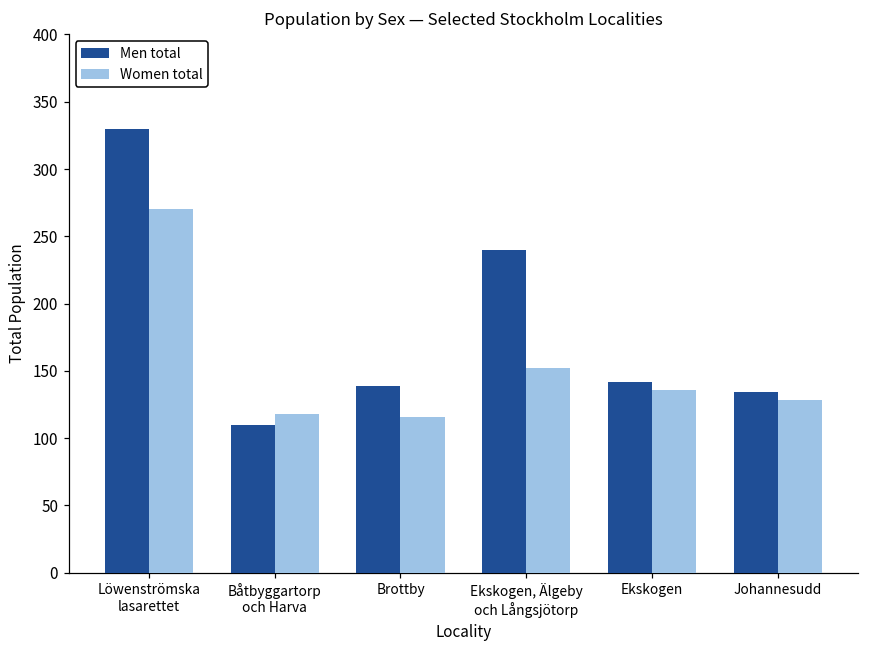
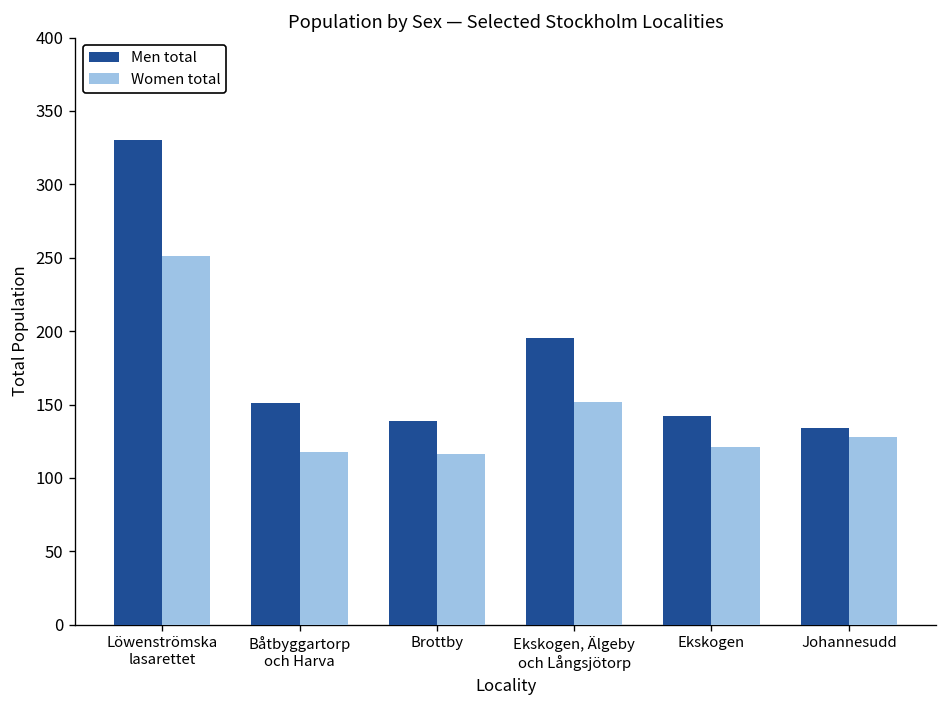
  {
    "Men total": {
      "Löwenströmska lasarettet": 330,
-     "Båtbyggartorp och Harva": 110,
+     "Båtbyggartorp och Harva": 151,
      "Brottby": 139,
-     "Ekskogen, Älgeby och Långsjötorp": 240,
+     "Ekskogen, Älgeby och Långsjötorp": 195,
      "Ekskogen": 142,
      "Johannesudd": 134
    },
    "Women total": {
-     "Löwenströmska lasarettet": 270,
+     "Löwenströmska lasarettet": 251,
      "Båtbyggartorp och Harva": 118,
      "Brottby": 116,
      "Ekskogen, Älgeby och Långsjötorp": 152,
-     "Ekskogen": 136,
+     "Ekskogen": 121,
      "Johannesudd": 128
    }
  }
